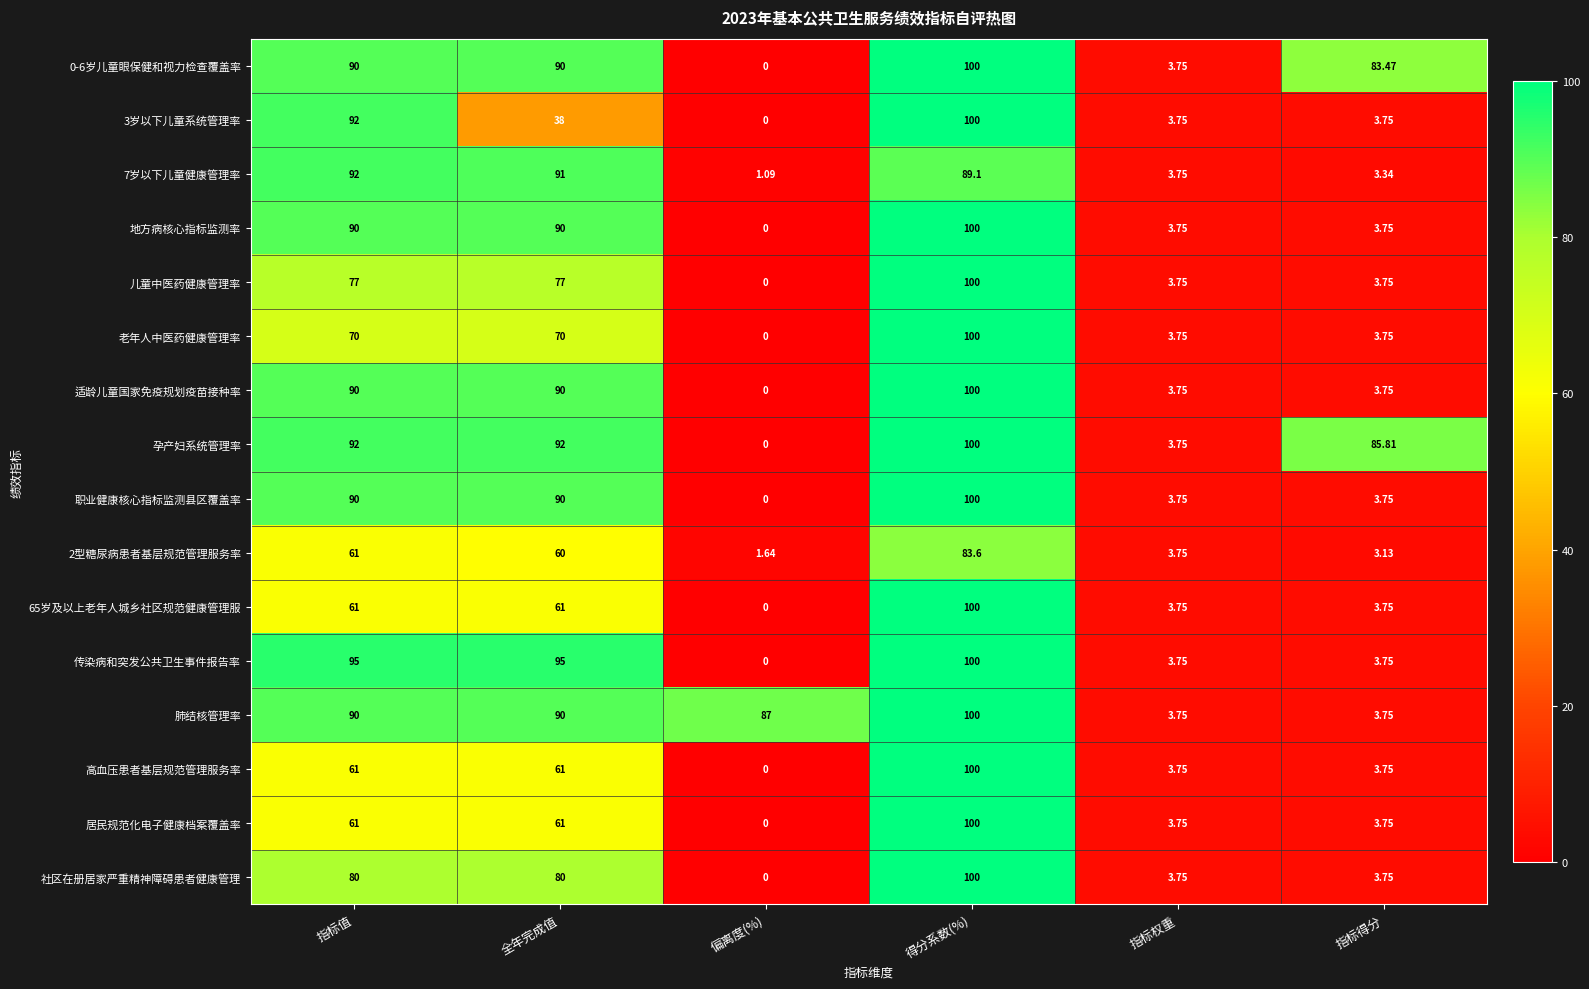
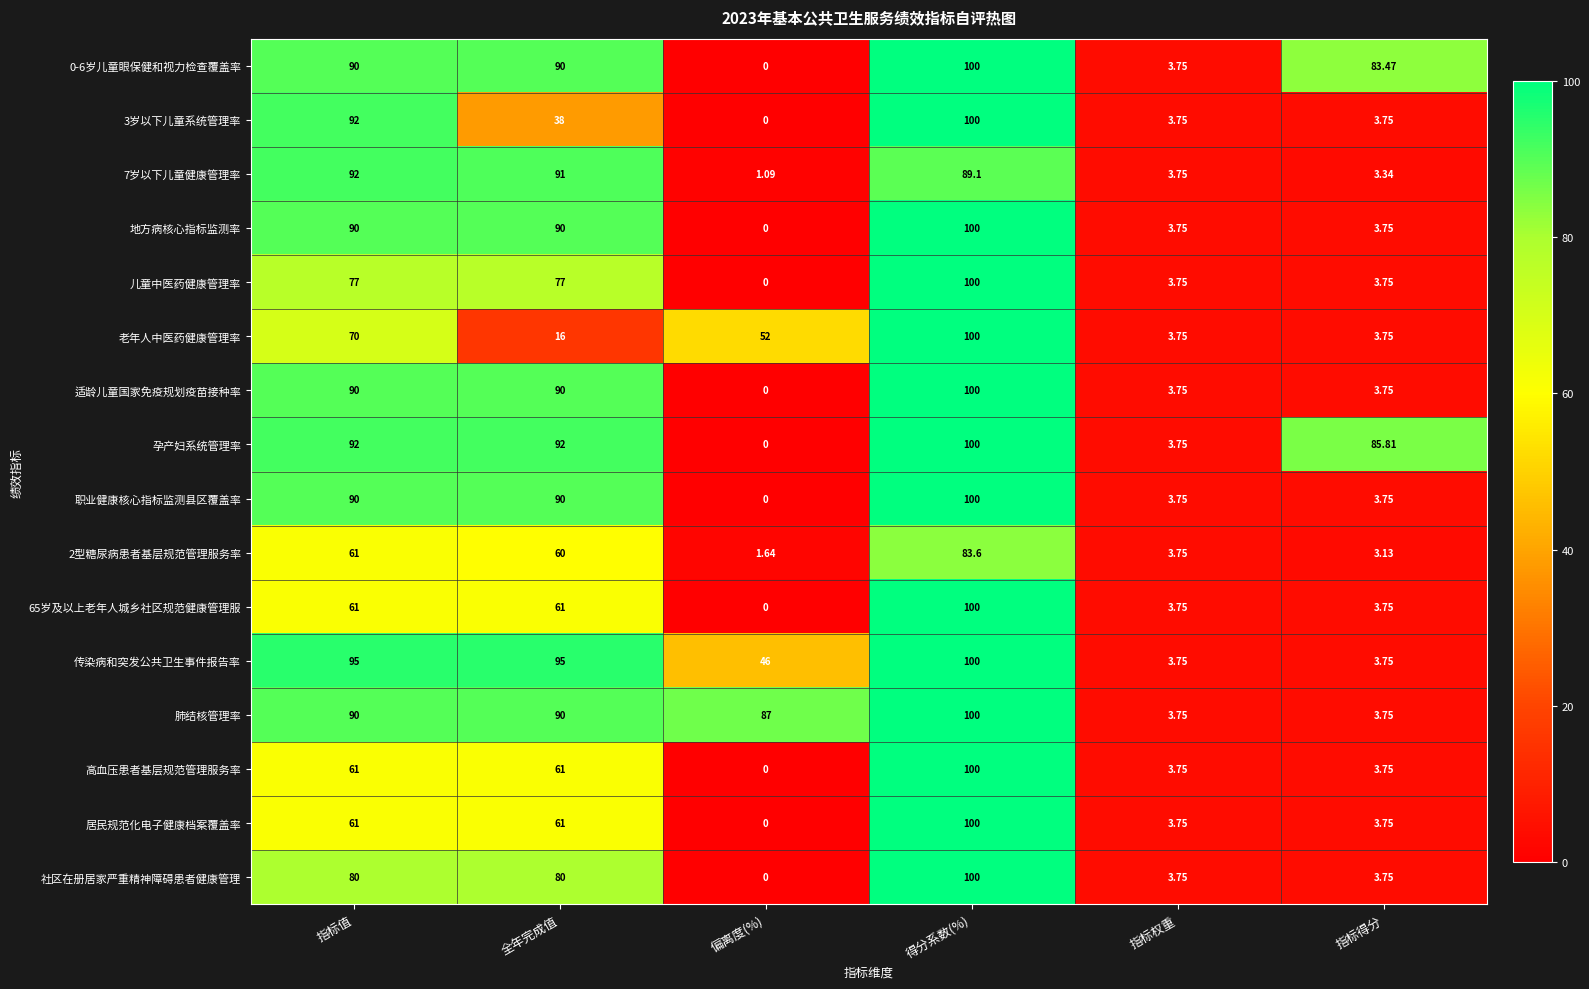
  {
    "0-6岁儿童眼保健和视力检查覆盖率": {
      "指标值": 90,
      "全年完成值": 90,
      "偏离度(%)": 0,
      "得分系数(%)": 100,
      "指标权重": 3.75,
      "指标得分": 83.47
    },
    "3岁以下儿童系统管理率": {
      "指标值": 92,
      "全年完成值": 38,
      "偏离度(%)": 0,
      "得分系数(%)": 100,
      "指标权重": 3.75,
      "指标得分": 3.75
    },
    "7岁以下儿童健康管理率": {
      "指标值": 92,
      "全年完成值": 91,
      "偏离度(%)": 1.09,
      "得分系数(%)": 89.1,
      "指标权重": 3.75,
      "指标得分": 3.34
    },
    "地方病核心指标监测率": {
      "指标值": 90,
      "全年完成值": 90,
      "偏离度(%)": 0,
      "得分系数(%)": 100,
      "指标权重": 3.75,
      "指标得分": 3.75
    },
    "儿童中医药健康管理率": {
      "指标值": 77,
      "全年完成值": 77,
      "偏离度(%)": 0,
      "得分系数(%)": 100,
      "指标权重": 3.75,
      "指标得分": 3.75
    },
    "老年人中医药健康管理率": {
      "指标值": 70,
-     "全年完成值": 70,
-     "偏离度(%)": 0,
+     "全年完成值": 16,
+     "偏离度(%)": 52,
      "得分系数(%)": 100,
      "指标权重": 3.75,
      "指标得分": 3.75
    },
    "适龄儿童国家免疫规划疫苗接种率": {
      "指标值": 90,
      "全年完成值": 90,
      "偏离度(%)": 0,
      "得分系数(%)": 100,
      "指标权重": 3.75,
      "指标得分": 3.75
    },
    "孕产妇系统管理率": {
      "指标值": 92,
      "全年完成值": 92,
      "偏离度(%)": 0,
      "得分系数(%)": 100,
      "指标权重": 3.75,
      "指标得分": 85.81
    },
    "职业健康核心指标监测县区覆盖率": {
      "指标值": 90,
      "全年完成值": 90,
      "偏离度(%)": 0,
      "得分系数(%)": 100,
      "指标权重": 3.75,
      "指标得分": 3.75
    },
    "2型糖尿病患者基层规范管理服务率": {
      "指标值": 61,
      "全年完成值": 60,
      "偏离度(%)": 1.64,
      "得分系数(%)": 83.6,
      "指标权重": 3.75,
      "指标得分": 3.13
    },
    "65岁及以上老年人城乡社区规范健康管理服": {
      "指标值": 61,
      "全年完成值": 61,
      "偏离度(%)": 0,
      "得分系数(%)": 100,
      "指标权重": 3.75,
      "指标得分": 3.75
    },
    "传染病和突发公共卫生事件报告率": {
      "指标值": 95,
      "全年完成值": 95,
-     "偏离度(%)": 0,
+     "偏离度(%)": 46,
      "得分系数(%)": 100,
      "指标权重": 3.75,
      "指标得分": 3.75
    },
    "肺结核管理率": {
      "指标值": 90,
      "全年完成值": 90,
      "偏离度(%)": 87,
      "得分系数(%)": 100,
      "指标权重": 3.75,
      "指标得分": 3.75
    },
    "高血压患者基层规范管理服务率": {
      "指标值": 61,
      "全年完成值": 61,
      "偏离度(%)": 0,
      "得分系数(%)": 100,
      "指标权重": 3.75,
      "指标得分": 3.75
    },
    "居民规范化电子健康档案覆盖率": {
      "指标值": 61,
      "全年完成值": 61,
      "偏离度(%)": 0,
      "得分系数(%)": 100,
      "指标权重": 3.75,
      "指标得分": 3.75
    },
    "社区在册居家严重精神障碍患者健康管理": {
      "指标值": 80,
      "全年完成值": 80,
      "偏离度(%)": 0,
      "得分系数(%)": 100,
      "指标权重": 3.75,
      "指标得分": 3.75
    }
  }
